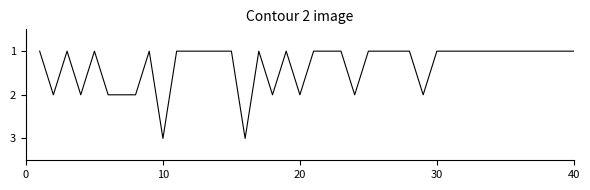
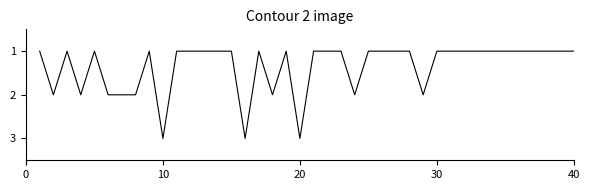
  {
    "10": 3,
-   "20": 2,
+   "20": 3,
    "30": 1,
    "40": 1
  }
